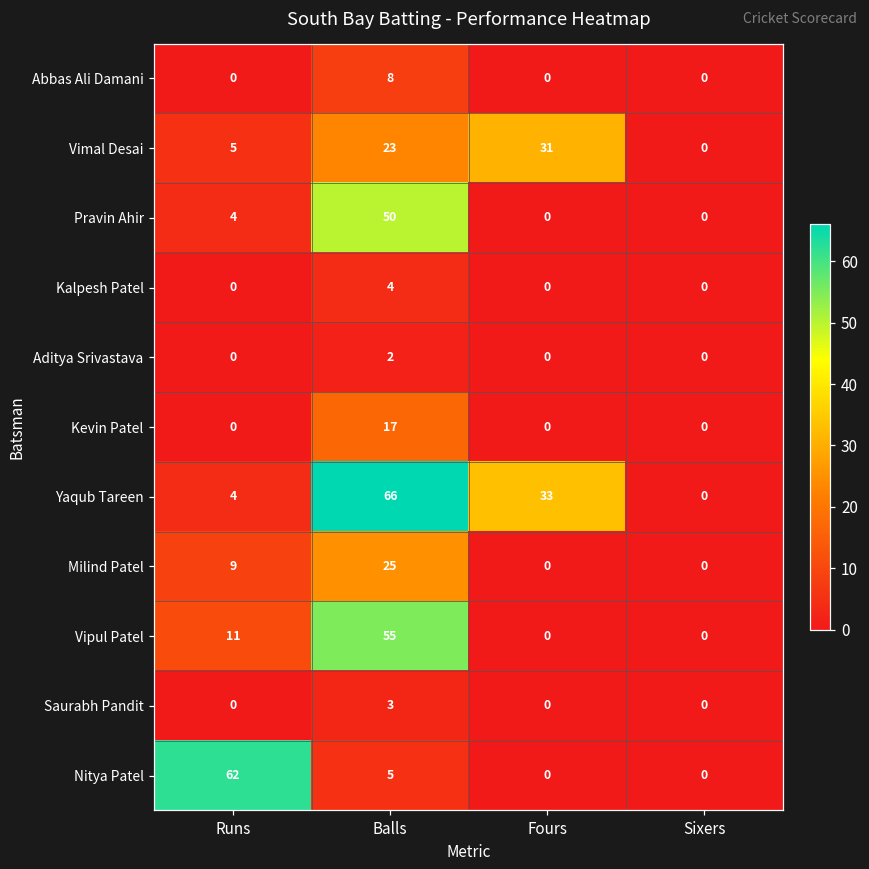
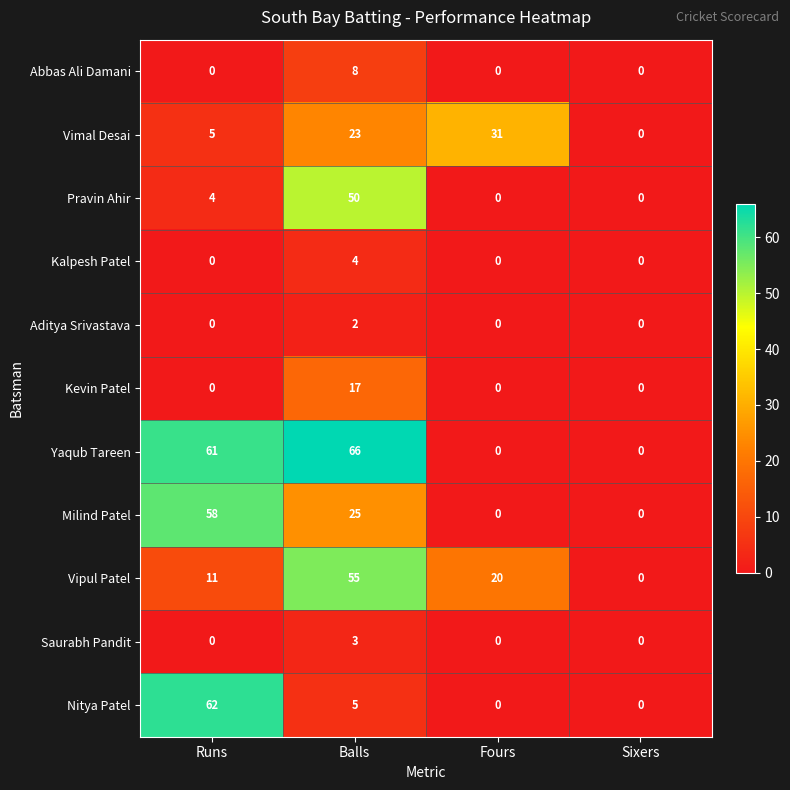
  {
    "Abbas Ali Damani": {
      "Runs": 0,
      "Balls": 8,
      "Fours": 0,
      "Sixers": 0
    },
    "Vimal Desai": {
      "Runs": 5,
      "Balls": 23,
      "Fours": 31,
      "Sixers": 0
    },
    "Pravin Ahir": {
      "Runs": 4,
      "Balls": 50,
      "Fours": 0,
      "Sixers": 0
    },
    "Kalpesh Patel": {
      "Runs": 0,
      "Balls": 4,
      "Fours": 0,
      "Sixers": 0
    },
    "Aditya Srivastava": {
      "Runs": 0,
      "Balls": 2,
      "Fours": 0,
      "Sixers": 0
    },
    "Kevin Patel": {
      "Runs": 0,
      "Balls": 17,
      "Fours": 0,
      "Sixers": 0
    },
    "Yaqub Tareen": {
-     "Runs": 4,
+     "Runs": 61,
      "Balls": 66,
-     "Fours": 33,
+     "Fours": 0,
      "Sixers": 0
    },
    "Milind Patel": {
-     "Runs": 9,
+     "Runs": 58,
      "Balls": 25,
      "Fours": 0,
      "Sixers": 0
    },
    "Vipul Patel": {
      "Runs": 11,
      "Balls": 55,
-     "Fours": 0,
+     "Fours": 20,
      "Sixers": 0
    },
    "Saurabh Pandit": {
      "Runs": 0,
      "Balls": 3,
      "Fours": 0,
      "Sixers": 0
    },
    "Nitya Patel": {
      "Runs": 62,
      "Balls": 5,
      "Fours": 0,
      "Sixers": 0
    }
  }
